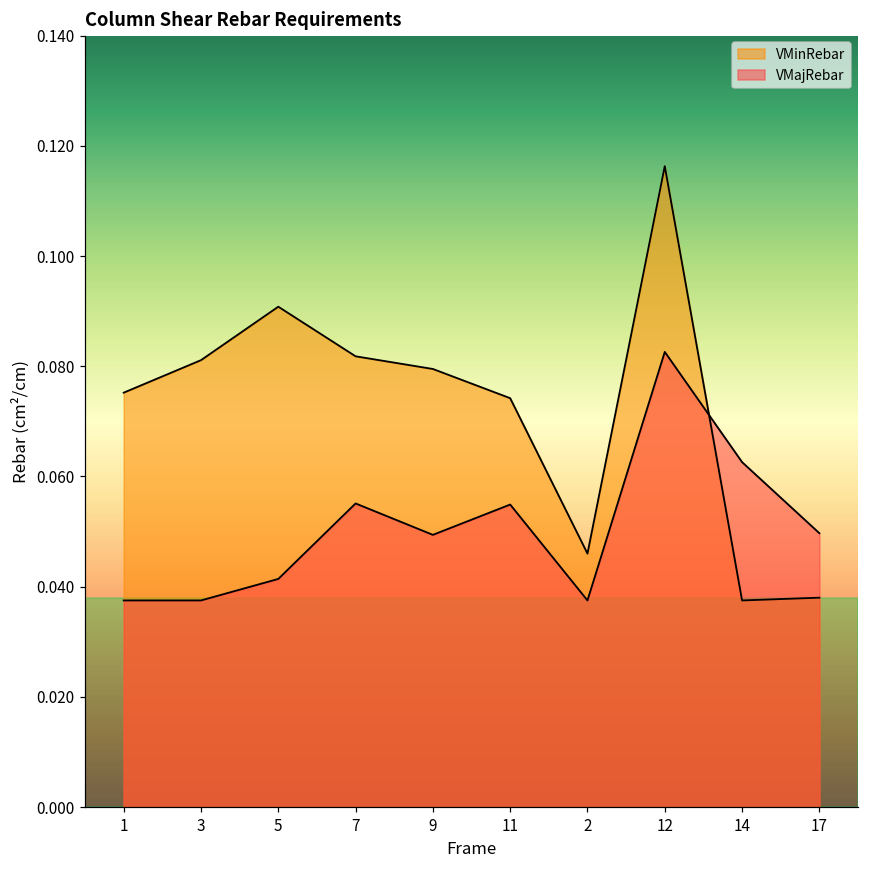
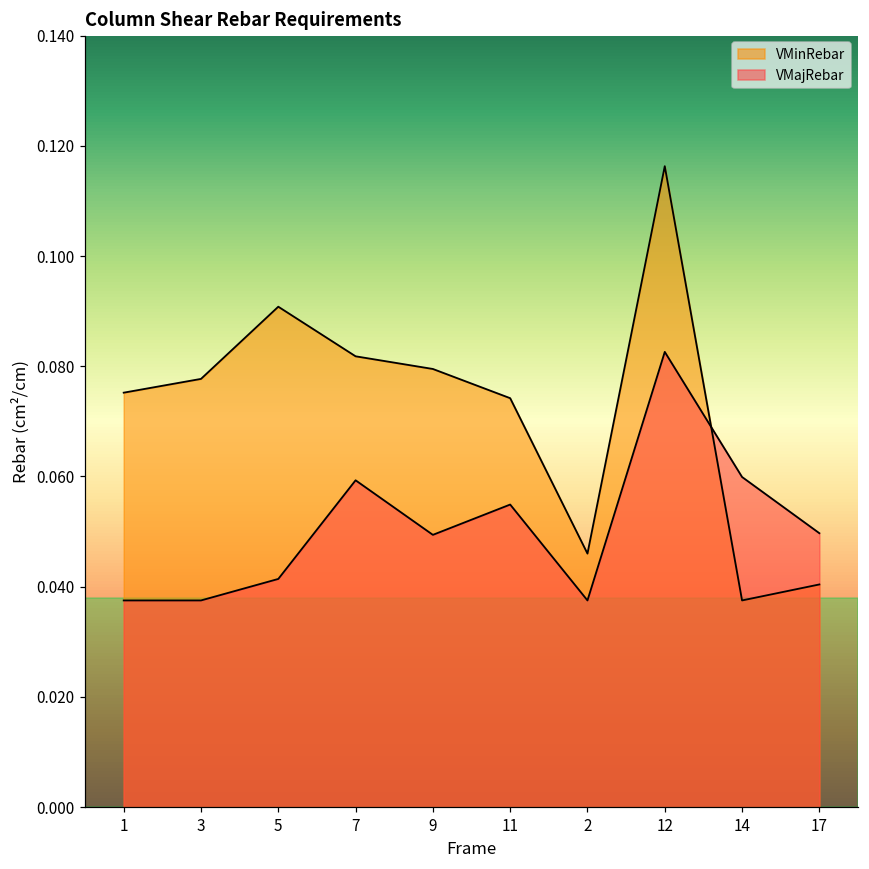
  {
    "VMinRebar": {
      "1": 0.075,
-     "3": 0.081,
+     "3": 0.078,
      "5": 0.091,
      "7": 0.082,
      "9": 0.080,
      "11": 0.074,
      "2": 0.046,
      "12": 0.116,
      "14": 0.038,
-     "17": 0.038
+     "17": 0.040
    },
    "VMajRebar": {
      "1": 0.038,
      "3": 0.038,
      "5": 0.041,
-     "7": 0.055,
+     "7": 0.059,
      "9": 0.049,
      "11": 0.055,
      "2": 0.038,
      "12": 0.083,
-     "14": 0.063,
+     "14": 0.060,
      "17": 0.050
    }
  }
